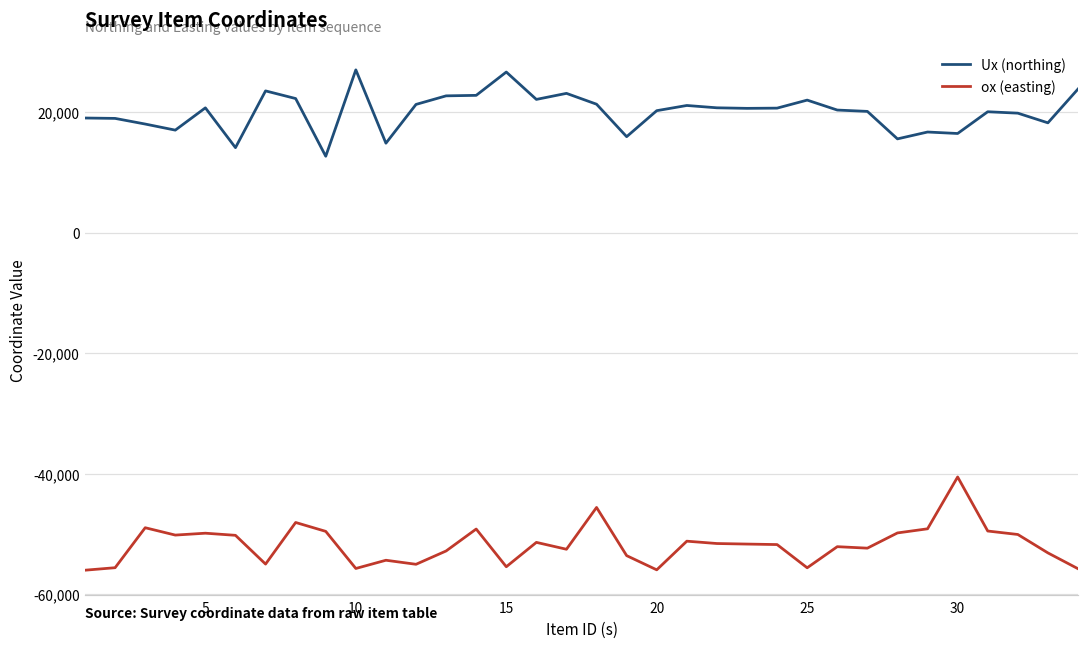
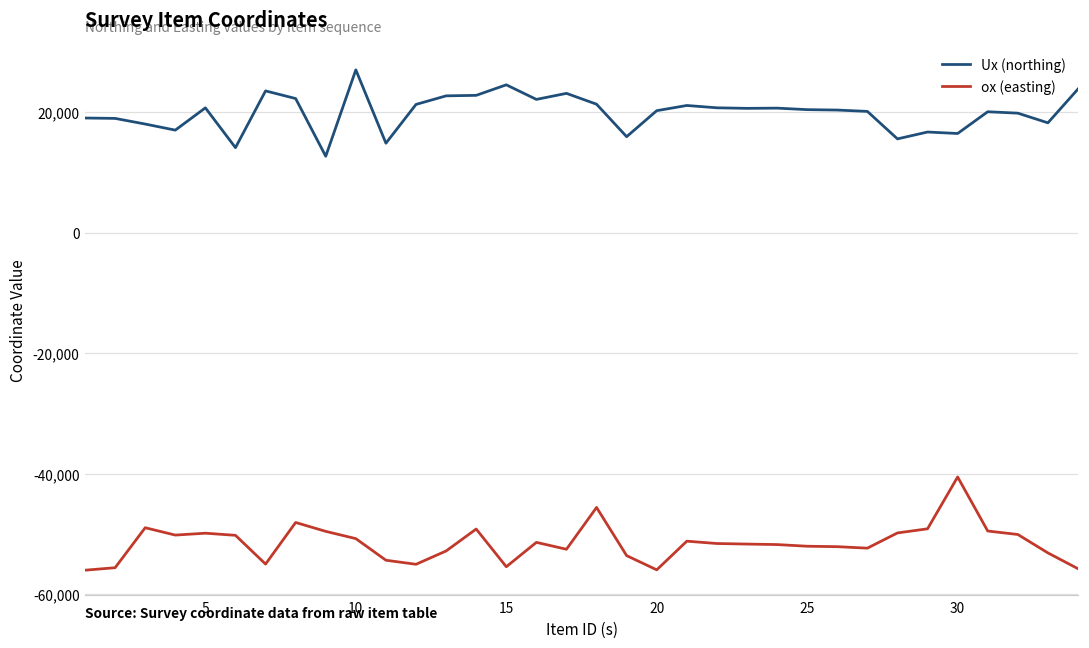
  {
    "Ux (northing)": {
      "5": "21,000",
      "10": "27,000",
-     "15": "27,000",
+     "15": "25,000",
      "20": "20,000",
-     "25": "22,000",
+     "25": "20,000",
      "30": "16,000"
    },
    "ox (easting)": {
      "5": "-50,000",
-     "10": "-56,000",
+     "10": "-51,000",
      "15": "-55,000",
      "20": "-56,000",
-     "25": "-56,000",
+     "25": "-52,000",
      "30": "-41,000"
    }
  }
